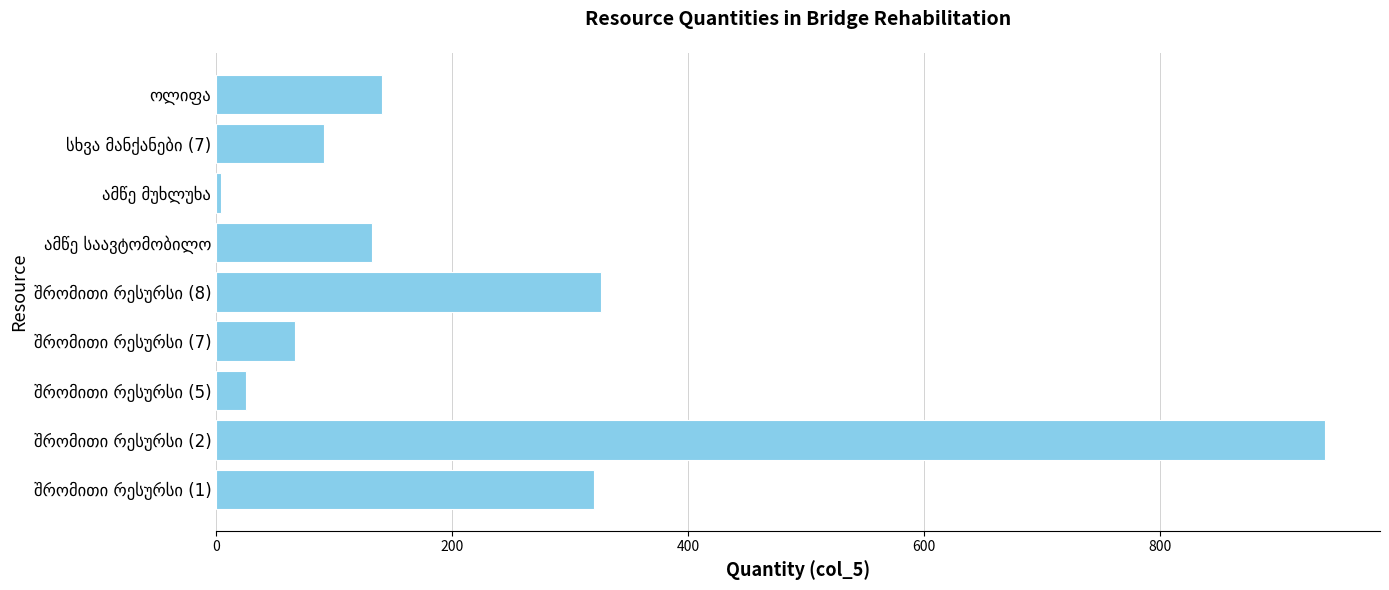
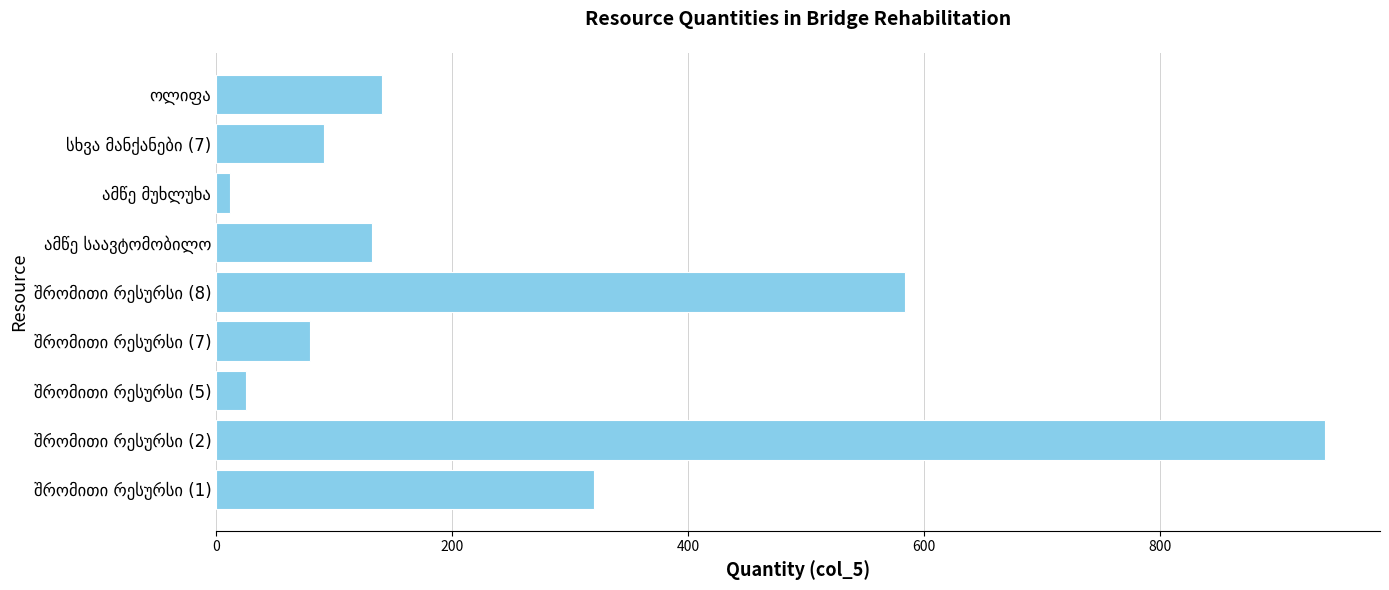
  {
    "ოლიფა": 141,
    "სხვა მანქანები (7)": 91,
-   "ამწე მუხლუხა": 4,
+   "ამწე მუხლუხა": 12,
    "ამწე საავტომობილო": 132,
-   "შრომითი რესურსი (8)": 326,
-   "შრომითი რესურსი (7)": 67,
+   "შრომითი რესურსი (8)": 583,
+   "შრომითი რესურსი (7)": 80,
    "შრომითი რესურსი (5)": 26,
    "შრომითი რესურსი (2)": 939,
    "შრომითი რესურსი (1)": 320
  }
